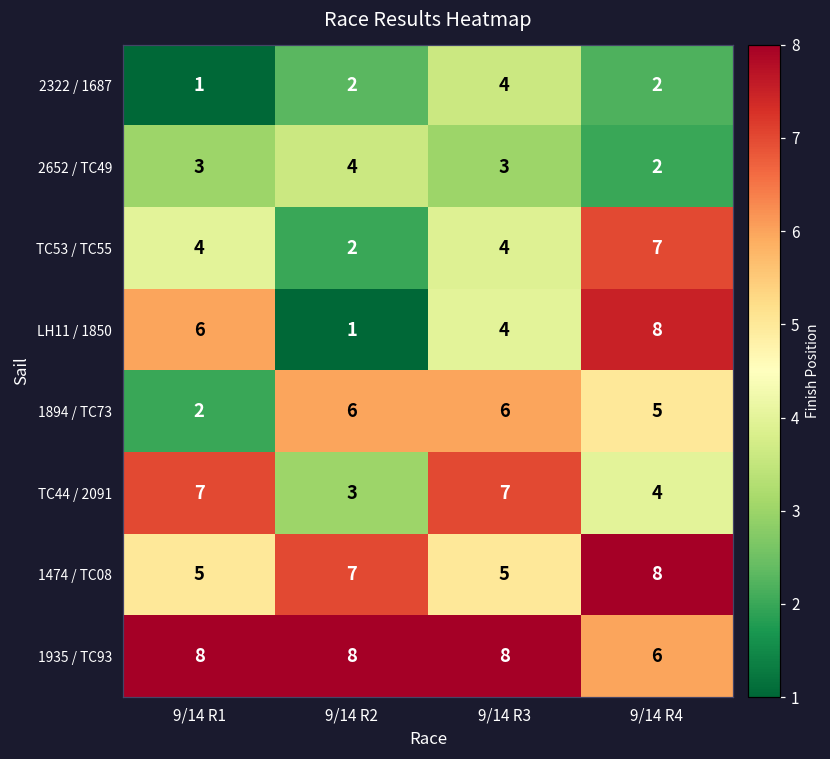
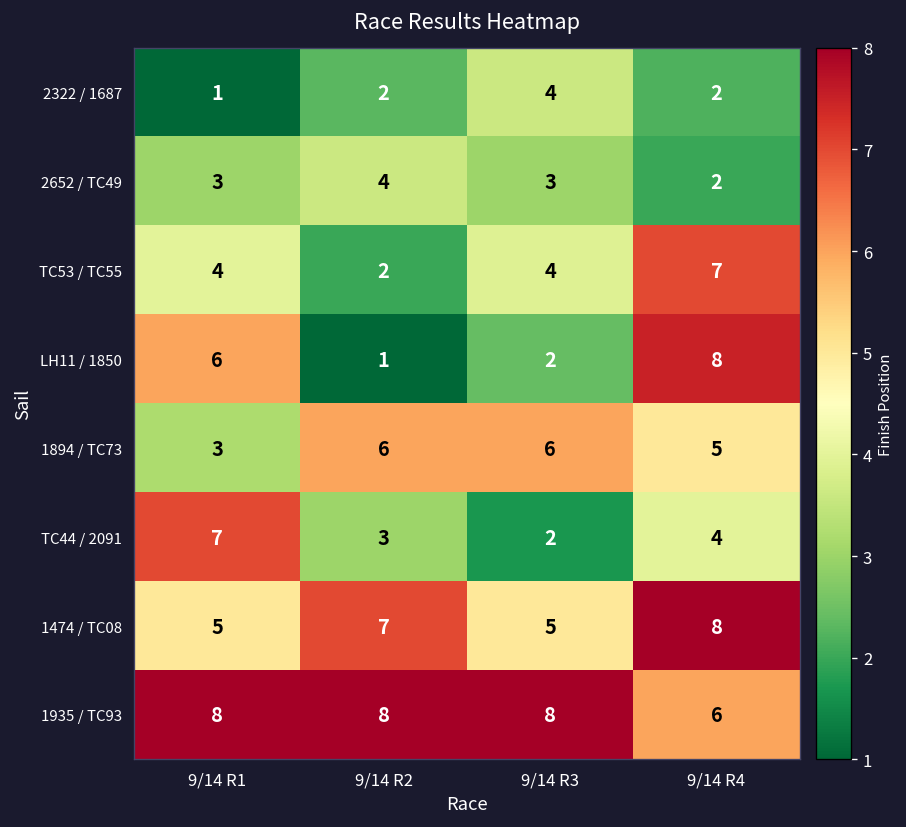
  {
    "2322 / 1687": {
      "9/14 R1": 1,
      "9/14 R2": 2,
      "9/14 R3": 4,
      "9/14 R4": 2
    },
    "2652 / TC49": {
      "9/14 R1": 3,
      "9/14 R2": 4,
      "9/14 R3": 3,
      "9/14 R4": 2
    },
    "TC53 / TC55": {
      "9/14 R1": 4,
      "9/14 R2": 2,
      "9/14 R3": 4,
      "9/14 R4": 7
    },
    "LH11 / 1850": {
      "9/14 R1": 6,
      "9/14 R2": 1,
-     "9/14 R3": 4,
+     "9/14 R3": 2,
      "9/14 R4": 8
    },
    "1894 / TC73": {
-     "9/14 R1": 2,
+     "9/14 R1": 3,
      "9/14 R2": 6,
      "9/14 R3": 6,
      "9/14 R4": 5
    },
    "TC44 / 2091": {
      "9/14 R1": 7,
      "9/14 R2": 3,
-     "9/14 R3": 7,
+     "9/14 R3": 2,
      "9/14 R4": 4
    },
    "1474 / TC08": {
      "9/14 R1": 5,
      "9/14 R2": 7,
      "9/14 R3": 5,
      "9/14 R4": 8
    },
    "1935 / TC93": {
      "9/14 R1": 8,
      "9/14 R2": 8,
      "9/14 R3": 8,
      "9/14 R4": 6
    }
  }
